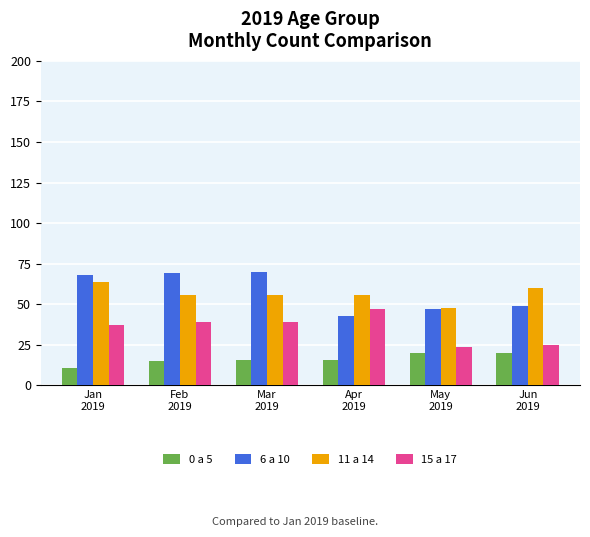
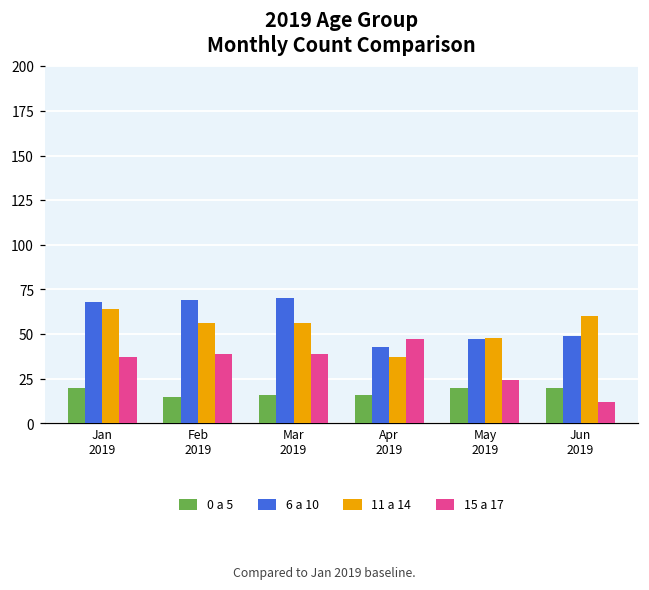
  {
    "0 a 5": {
-     "Jan 2019": 11,
+     "Jan 2019": 20,
      "Feb 2019": 15,
      "Mar 2019": 16,
      "Apr 2019": 16,
      "May 2019": 20,
      "Jun 2019": 20
    },
    "6 a 10": {
      "Jan 2019": 68,
      "Feb 2019": 69,
      "Mar 2019": 70,
      "Apr 2019": 43,
      "May 2019": 47,
      "Jun 2019": 49
    },
    "11 a 14": {
      "Jan 2019": 64,
      "Feb 2019": 56,
      "Mar 2019": 56,
-     "Apr 2019": 56,
+     "Apr 2019": 37,
      "May 2019": 48,
      "Jun 2019": 60
    },
    "15 a 17": {
      "Jan 2019": 37,
      "Feb 2019": 39,
      "Mar 2019": 39,
      "Apr 2019": 47,
      "May 2019": 24,
-     "Jun 2019": 25
+     "Jun 2019": 12
    }
  }
